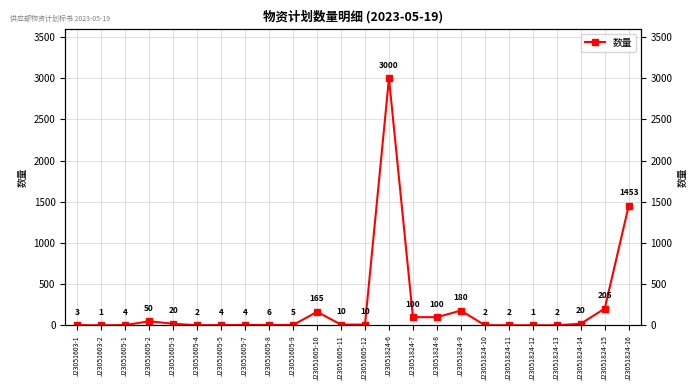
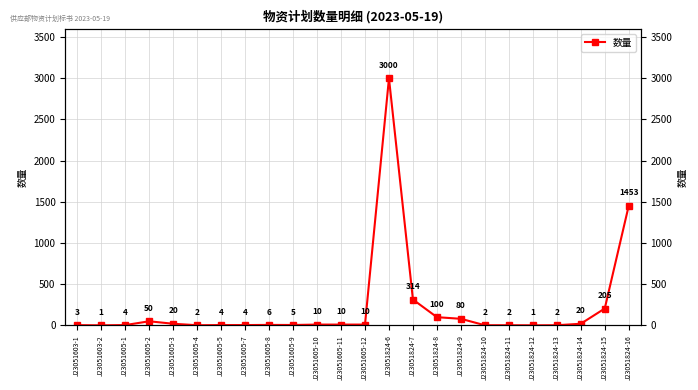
  {
    "J23051603-1": 3,
    "J23051603-2": 1,
    "J23051605-1": 4,
    "J23051605-2": 50,
    "J23051605-3": 20,
    "J23051605-4": 2,
    "J23051605-5": 4,
    "J23051605-7": 4,
    "J23051605-8": 6,
    "J23051605-9": 5,
-   "J23051605-10": 165,
+   "J23051605-10": 10,
    "J23051605-11": 10,
    "J23051605-12": 10,
    "J23051824-6": 3000,
-   "J23051824-7": 100,
+   "J23051824-7": 314,
    "J23051824-8": 100,
-   "J23051824-9": 180,
+   "J23051824-9": 80,
    "J23051824-10": 2,
    "J23051824-11": 2,
    "J23051824-12": 1,
    "J23051824-13": 2,
    "J23051824-14": 20,
    "J23051824-15": 205,
    "J23051824-16": 1453
  }
